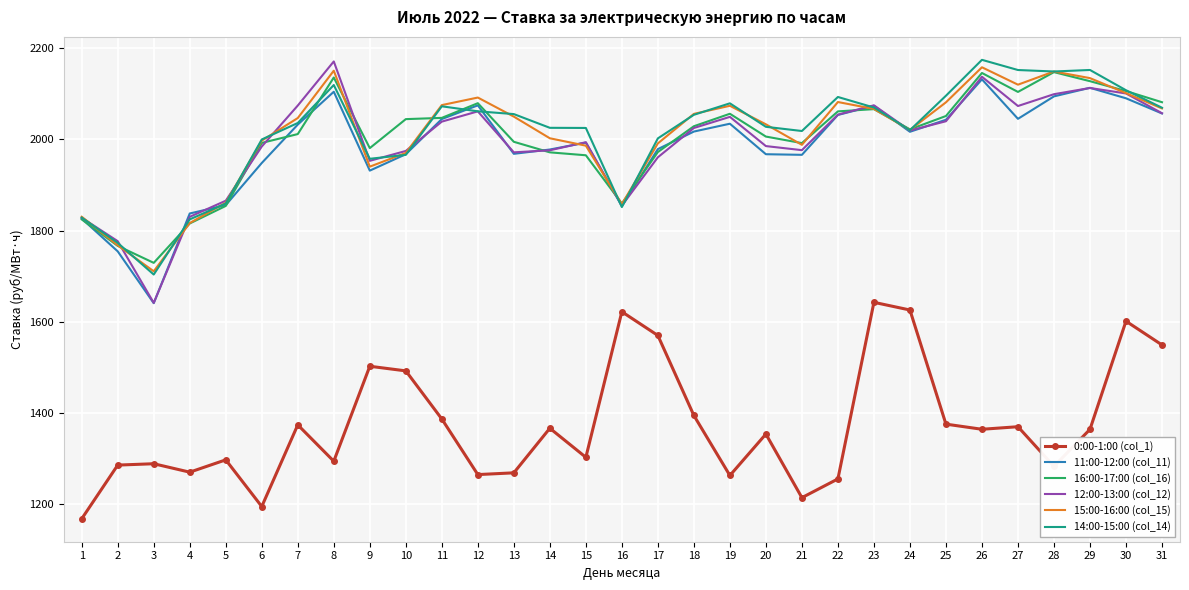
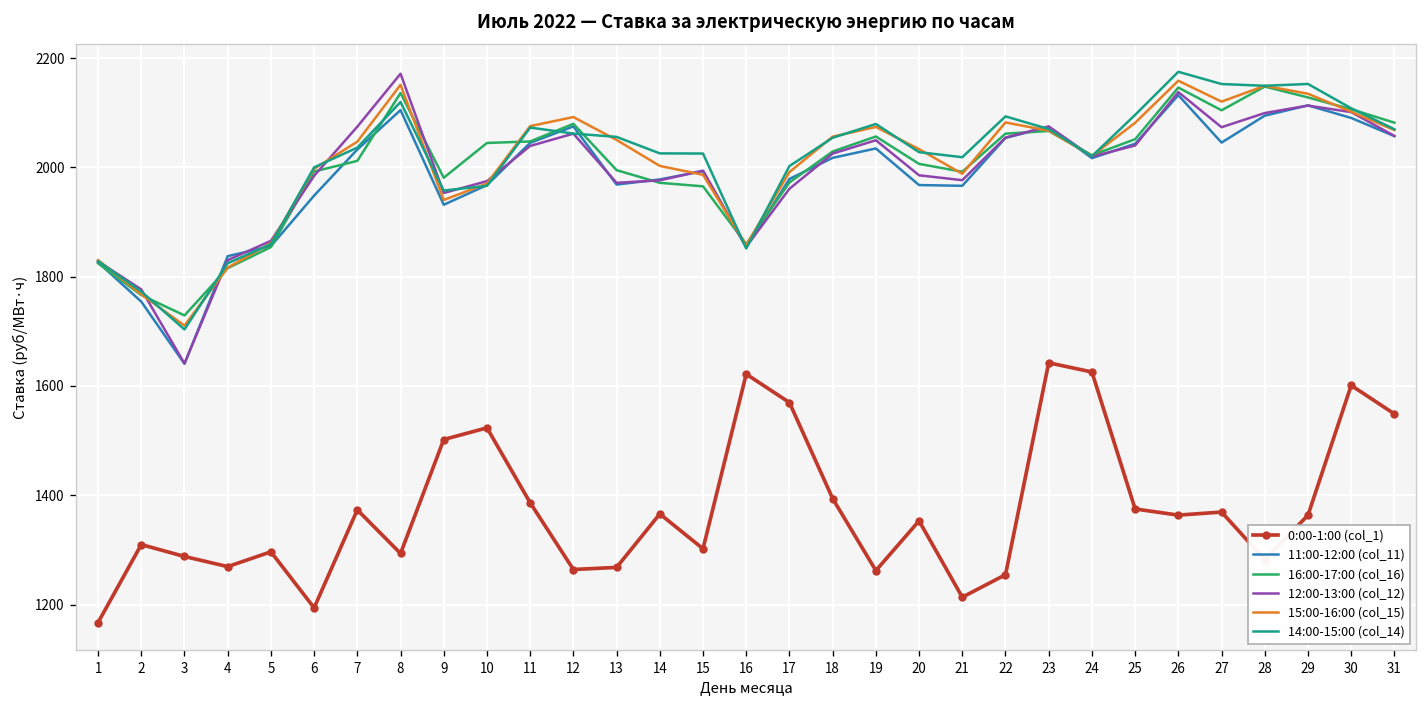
  {
    "0:00-1:00 (col_1)": {
      "1": 1170,
-     "2": 1290,
+     "2": 1310,
      "3": 1290,
      "4": 1270,
      "5": 1300,
      "6": 1190,
      "7": 1370,
      "8": 1290,
      "9": 1500,
-     "10": 1490,
+     "10": 1520,
      "11": 1390,
      "12": 1260,
      "13": 1270,
      "14": 1370,
      "15": 1300,
      "16": 1620,
      "17": 1570,
      "18": 1390,
      "19": 1260,
      "20": 1350,
      "21": 1210,
      "22": 1250,
      "23": 1640,
      "24": 1630,
      "25": 1370,
      "26": 1360,
      "27": 1370,
      "29": 1360,
      "30": 1600,
      "31": 1550
    },
    "11:00-12:00 (col_11)": {
      "2": 1750,
      "4": 1840,
      "6": 1950,
      "8": 2100,
      "9": 1930,
      "17": 1980,
      "18": 2020,
      "19": 2030,
      "20": 1970,
      "21": 1970,
      "27": 2050,
      "30": 2090
    },
    "12:00-13:00 (col_12)": {
      "4": 1830,
      "6": 1980,
      "7": 2070,
      "8": 2170,
      "11": 2040,
      "17": 1960,
      "19": 2050,
      "20": 1990,
      "21": 1980,
      "27": 2070
    },
    "15:00-16:00 (col_15)": {
      "3": 1710,
      "7": 2050,
      "8": 2150,
      "9": 1940,
      "12": 2090,
      "14": 2000,
      "15": 1990,
      "17": 1990,
      "22": 2080,
      "25": 2080,
      "26": 2160,
      "27": 2120,
      "29": 2130
    }
  }
